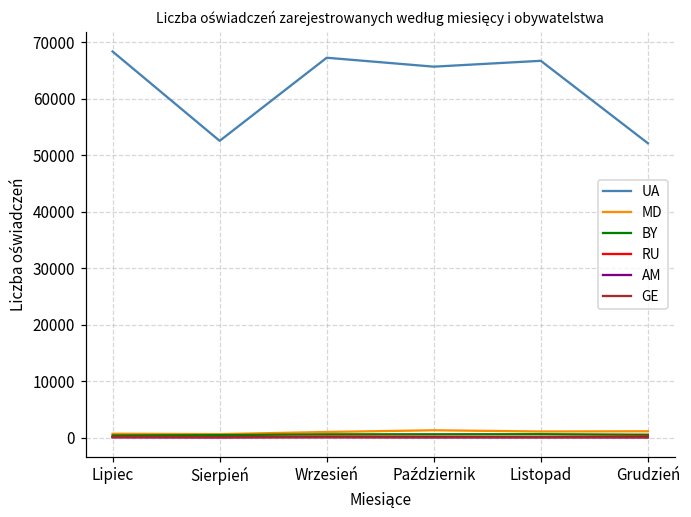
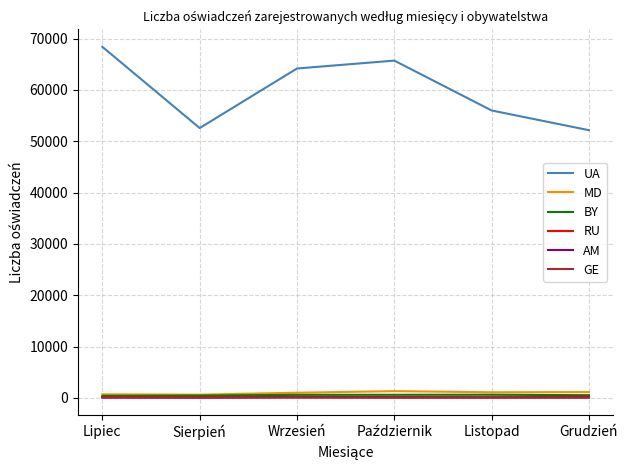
  {
    "UA": {
      "Lipiec": 68000,
      "Sierpień": 53000,
-     "Wrzesień": 67000,
+     "Wrzesień": 64000,
      "Październik": 66000,
-     "Listopad": 67000,
+     "Listopad": 56000,
      "Grudzień": 52000
    },
    "MD": {
      "Październik": 1000,
      "Grudzień": 1000
    }
  }
